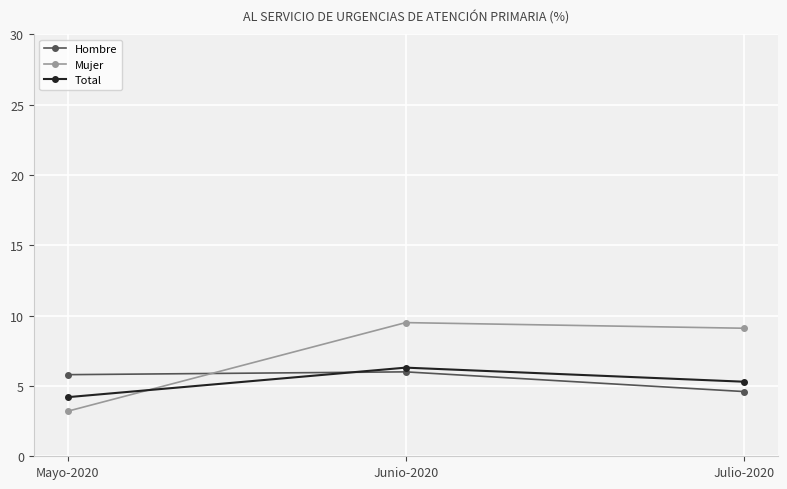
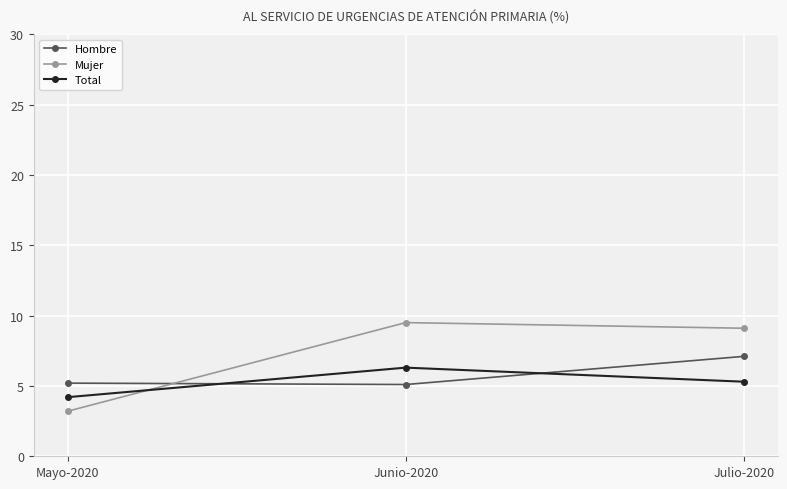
  {
    "Hombre": {
-     "Mayo-2020": 5.8,
-     "Junio-2020": 6.0,
-     "Julio-2020": 4.6
+     "Mayo-2020": 5.2,
+     "Junio-2020": 5.1,
+     "Julio-2020": 7.1
    },
    "Mujer": {
      "Mayo-2020": 3.2,
      "Junio-2020": 9.5,
      "Julio-2020": 9.1
    },
    "Total": {
      "Mayo-2020": 4.2,
      "Junio-2020": 6.3,
      "Julio-2020": 5.3
    }
  }
